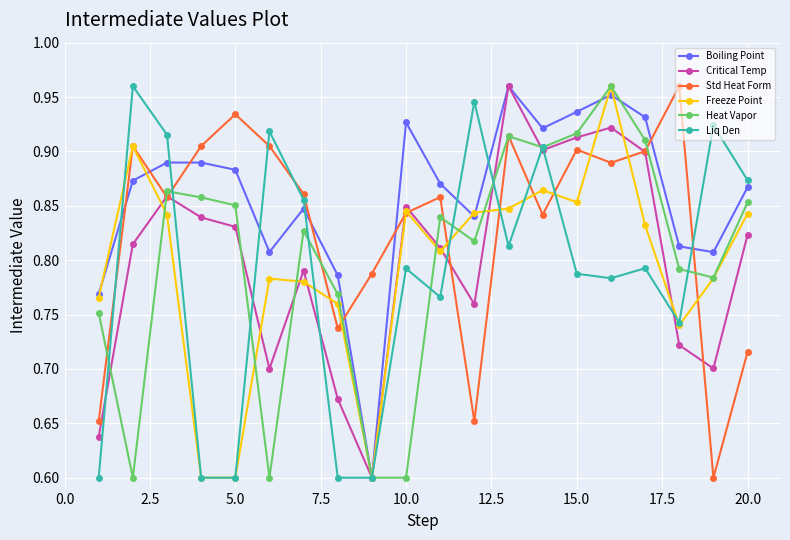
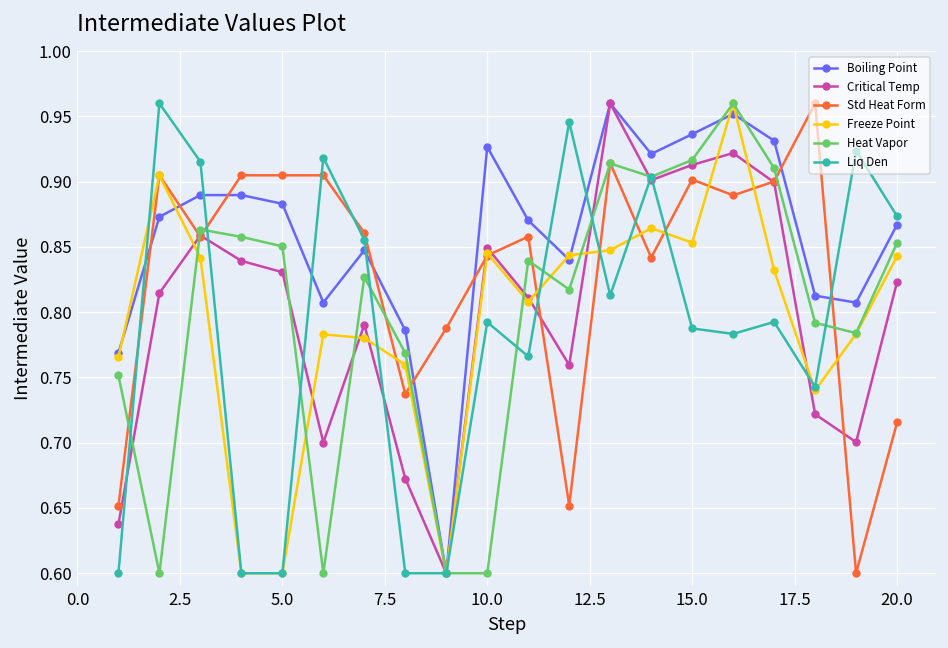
  {
    "Boiling Point": {
      "5.0": 0.883,
      "10.0": 0.927,
      "15.0": 0.936,
      "20.0": 0.867
    },
    "Critical Temp": {
      "5.0": 0.831,
      "10.0": 0.849,
      "15.0": 0.913,
      "20.0": 0.823
    },
    "Std Heat Form": {
-     "5.0": 0.934,
+     "5.0": 0.905,
      "15.0": 0.902,
      "20.0": 0.716
    },
    "Freeze Point": {
      "15.0": 0.853,
      "20.0": 0.843
    },
    "Heat Vapor": {
      "5.0": 0.850,
      "10.0": 0.600,
      "15.0": 0.917,
      "20.0": 0.853
    },
    "Liq Den": {
      "10.0": 0.792,
      "15.0": 0.788,
      "20.0": 0.874
    }
  }
